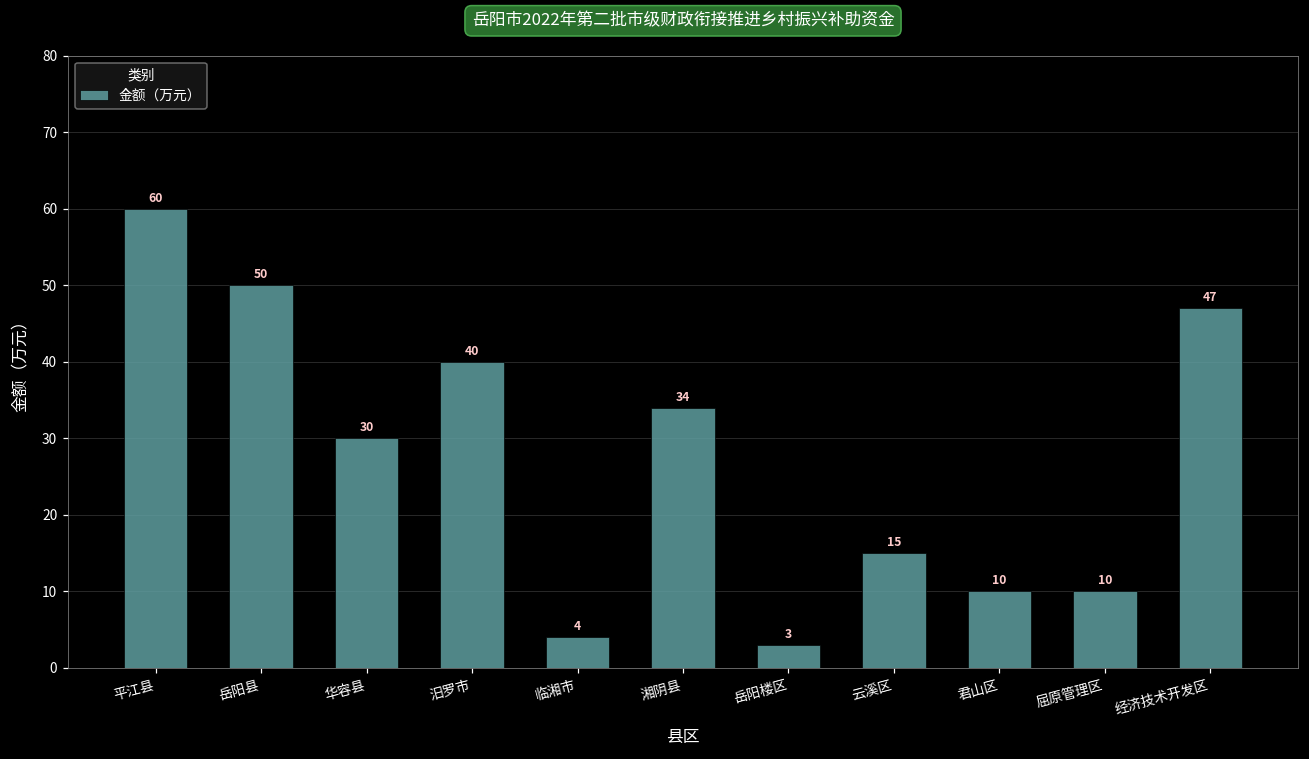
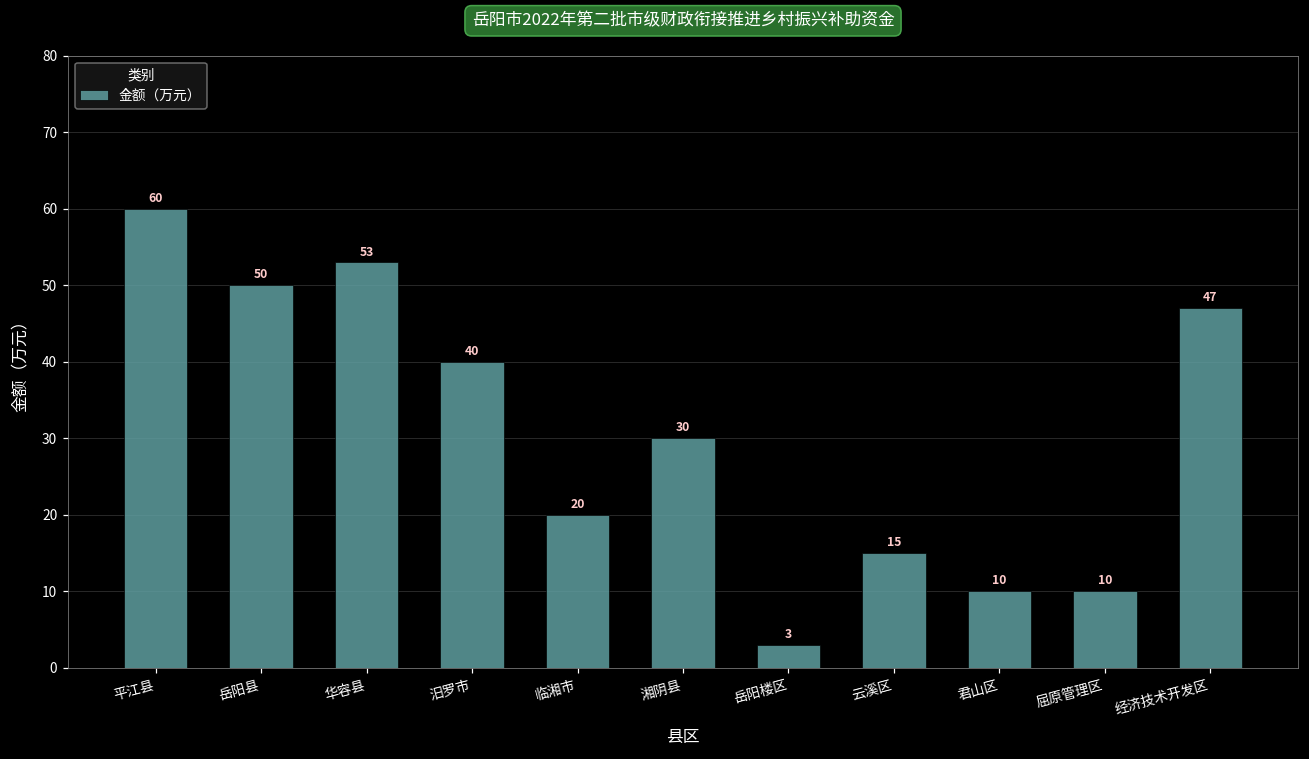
  {
    "平江县": 60,
    "岳阳县": 50,
-   "华容县": 30,
+   "华容县": 53,
    "汨罗市": 40,
-   "临湘市": 4,
-   "湘阴县": 34,
+   "临湘市": 20,
+   "湘阴县": 30,
    "岳阳楼区": 3,
    "云溪区": 15,
    "君山区": 10,
    "屈原管理区": 10,
    "经济技术开发区": 47
  }
